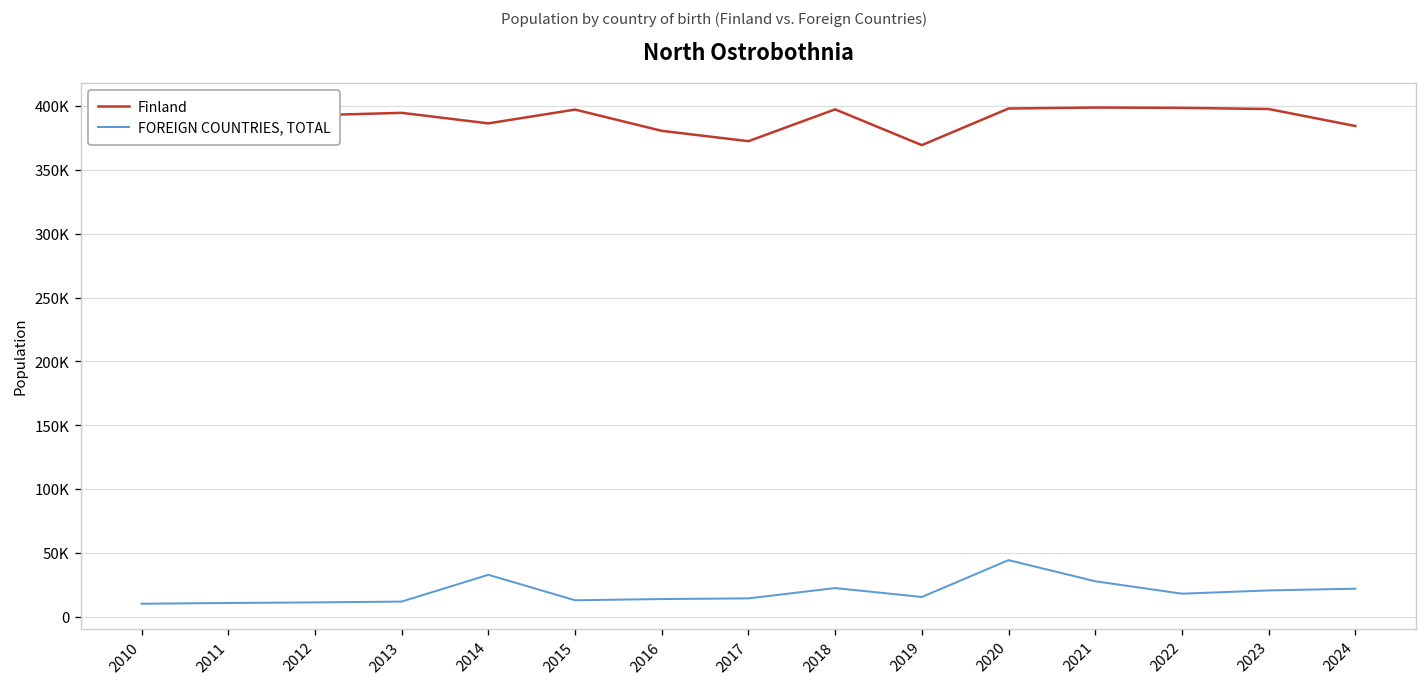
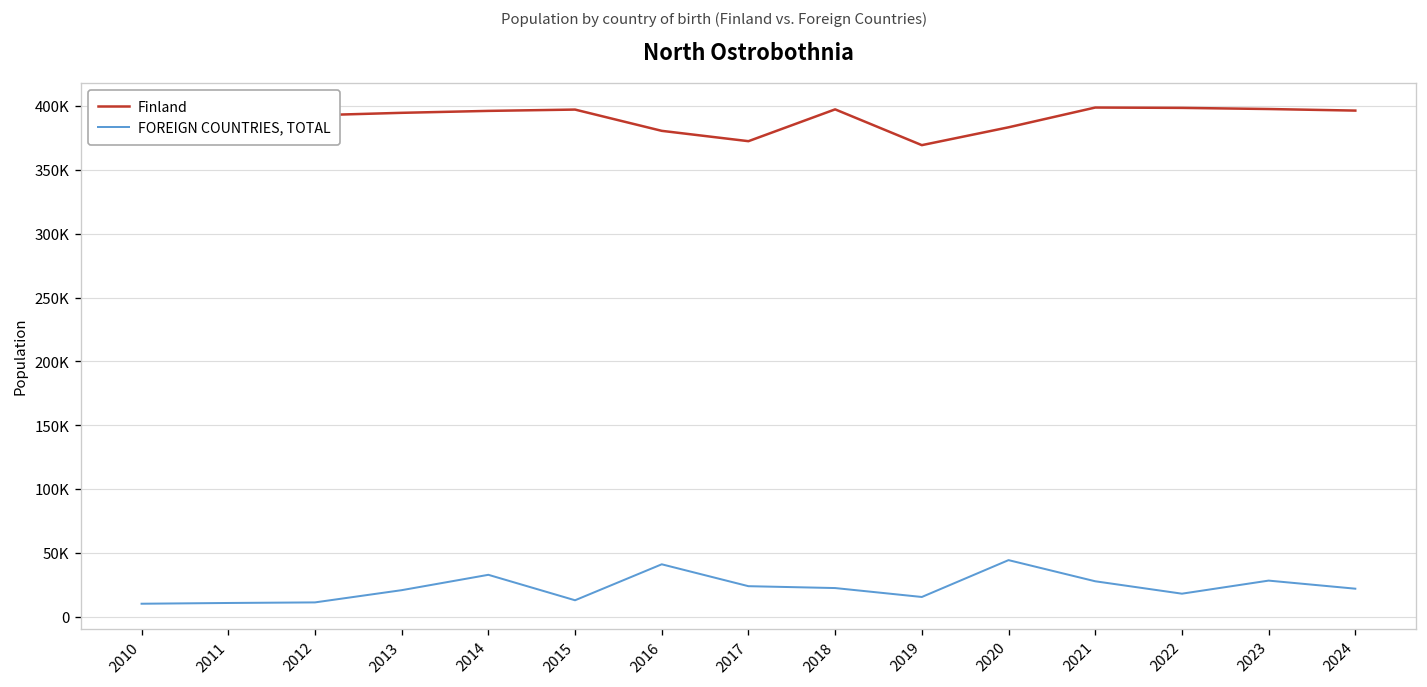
  {
    "Finland": {
      "2013": 395000,
-     "2014": 386000,
+     "2014": 396000,
      "2015": 397000,
      "2016": 381000,
      "2017": 372000,
      "2018": 397000,
      "2019": 369000,
-     "2020": 398000,
+     "2020": 383000,
      "2021": 399000,
      "2022": 399000,
      "2023": 398000,
-     "2024": 384000
+     "2024": 396000
    },
    "FOREIGN COUNTRIES, TOTAL": {
      "2010": 10000,
      "2011": 11000,
      "2012": 11000,
-     "2013": 12000,
+     "2013": 21000,
      "2014": 33000,
      "2015": 13000,
-     "2016": 14000,
-     "2017": 14000,
+     "2016": 41000,
+     "2017": 24000,
      "2018": 22000,
      "2019": 15000,
      "2020": 44000,
      "2021": 28000,
      "2022": 18000,
-     "2023": 21000,
+     "2023": 28000,
      "2024": 22000
    }
  }
